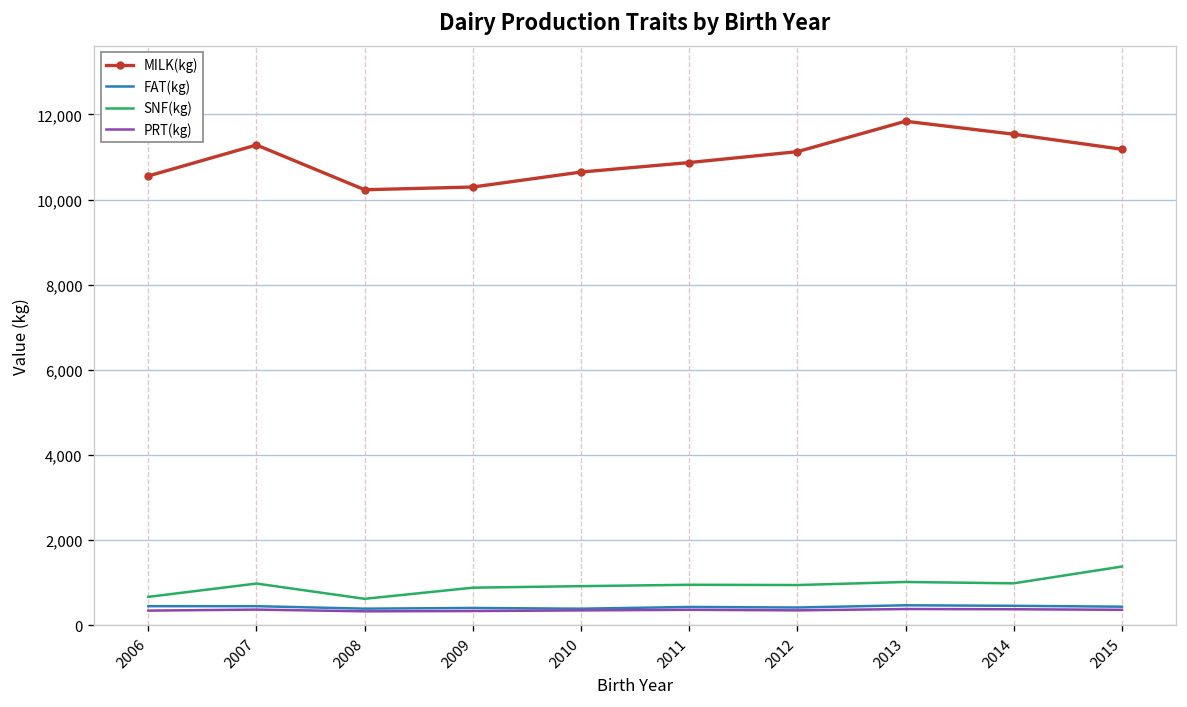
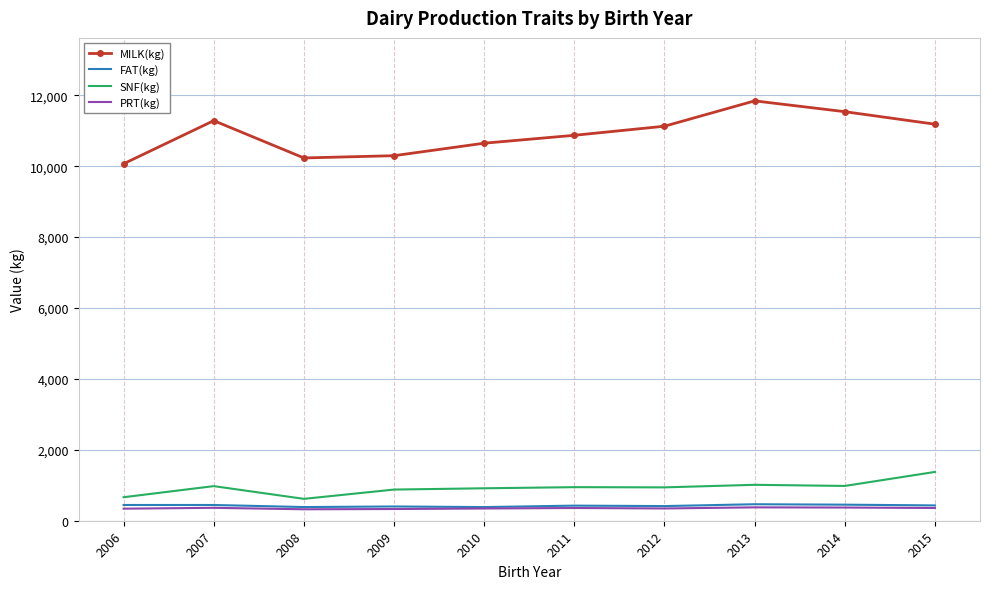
  {
    "MILK(kg)": {
-     "2006": "10,600",
+     "2006": "10,100",
      "2007": "11,300",
      "2008": "10,200",
      "2009": "10,300",
      "2010": "10,600",
      "2011": "10,900",
      "2012": "11,100",
      "2013": "11,800",
      "2014": "11,500",
      "2015": "11,200"
    },
    "FAT(kg)": {
      "2006": "400",
      "2007": "400",
      "2013": "500",
      "2014": "500",
      "2015": "400"
    },
    "SNF(kg)": {
      "2006": "700",
      "2007": "1,000",
      "2008": "600",
      "2009": "900",
      "2010": "900",
      "2011": "900",
      "2012": "900",
      "2013": "1,000",
      "2014": "1,000",
      "2015": "1,400"
    },
    "PRT(kg)": {
      "2006": "300",
      "2007": "400",
      "2013": "400",
      "2014": "400",
      "2015": "400"
    }
  }
